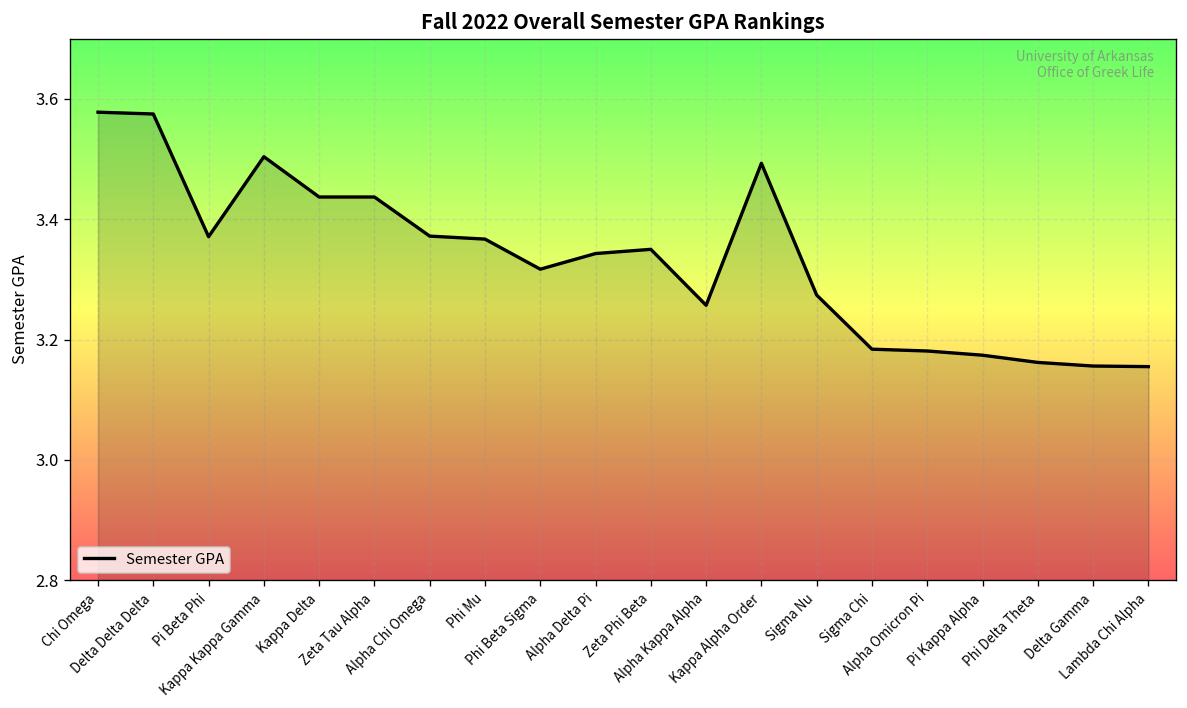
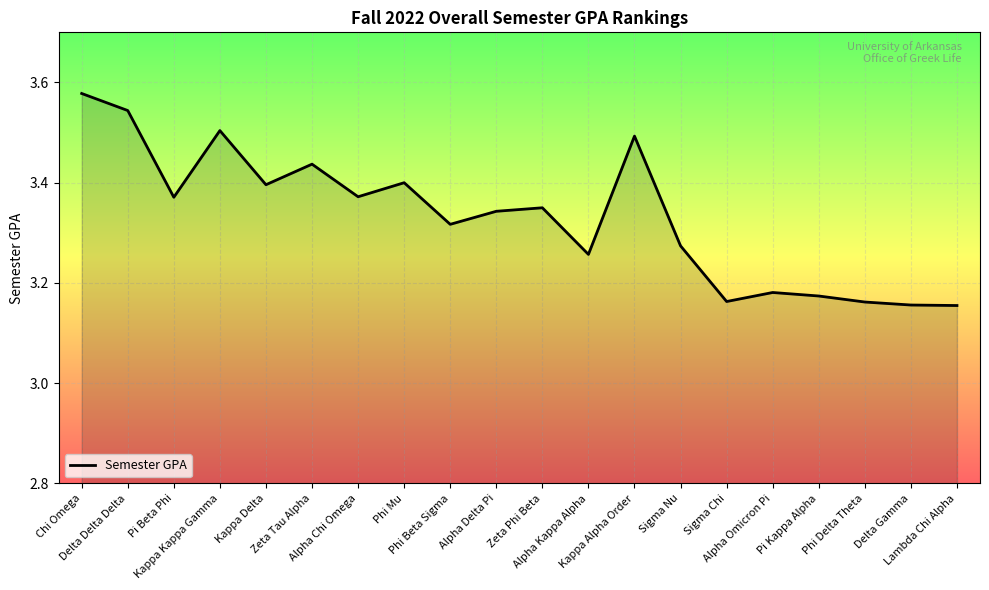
  {
    "Chi Omega": 3.58,
-   "Delta Delta Delta": 3.58,
+   "Delta Delta Delta": 3.54,
    "Pi Beta Phi": 3.37,
    "Kappa Kappa Gamma": 3.50,
-   "Kappa Delta": 3.44,
+   "Kappa Delta": 3.40,
    "Zeta Tau Alpha": 3.44,
    "Alpha Chi Omega": 3.37,
-   "Phi Mu": 3.37,
+   "Phi Mu": 3.40,
    "Phi Beta Sigma": 3.32,
    "Alpha Delta Pi": 3.34,
    "Zeta Phi Beta": 3.35,
    "Alpha Kappa Alpha": 3.26,
    "Kappa Alpha Order": 3.49,
    "Sigma Nu": 3.27,
-   "Sigma Chi": 3.18,
+   "Sigma Chi": 3.16,
    "Alpha Omicron Pi": 3.18,
    "Pi Kappa Alpha": 3.17,
    "Phi Delta Theta": 3.16,
    "Delta Gamma": 3.16,
    "Lambda Chi Alpha": 3.16
  }
